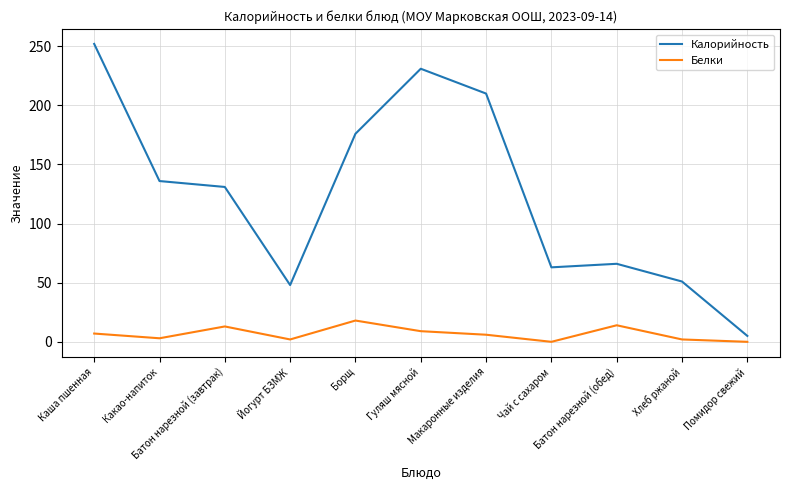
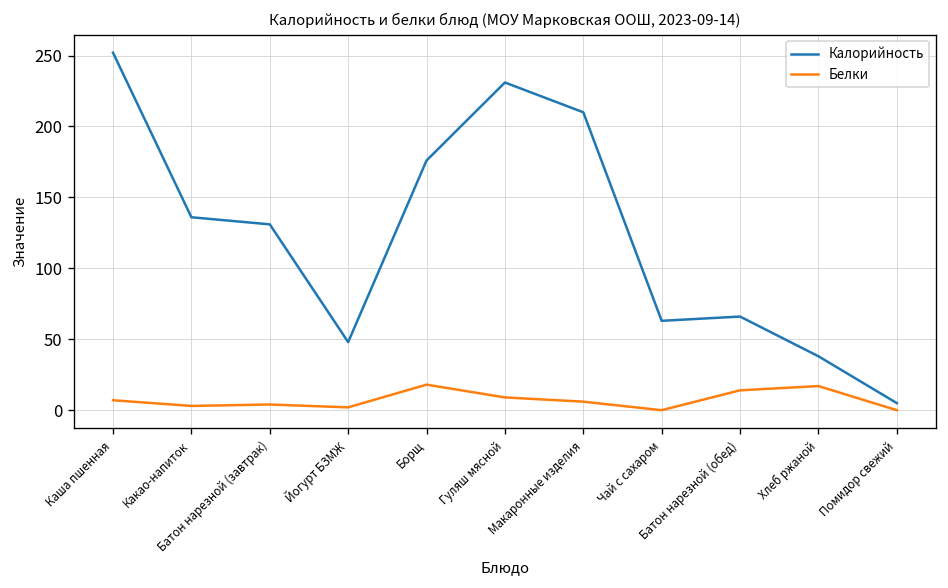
  {
    "Калорийность": {
      "Каша пшенная": 252,
      "Какао-напиток": 136,
      "Батон нарезной (завтрак)": 131,
      "Йогурт БЗМЖ": 48,
      "Борщ": 176,
      "Гуляш мясной": 231,
      "Макаронные изделия": 210,
      "Чай с сахаром": 63,
      "Батон нарезной (обед)": 66,
-     "Хлеб ржаной": 51,
+     "Хлеб ржаной": 38,
      "Помидор свежий": 5
    },
    "Белки": {
      "Каша пшенная": 7,
      "Какао-напиток": 3,
-     "Батон нарезной (завтрак)": 13,
+     "Батон нарезной (завтрак)": 4,
      "Йогурт БЗМЖ": 2,
      "Борщ": 18,
      "Гуляш мясной": 9,
      "Макаронные изделия": 6,
      "Чай с сахаром": 0,
      "Батон нарезной (обед)": 14,
-     "Хлеб ржаной": 2,
+     "Хлеб ржаной": 17,
      "Помидор свежий": 0
    }
  }
